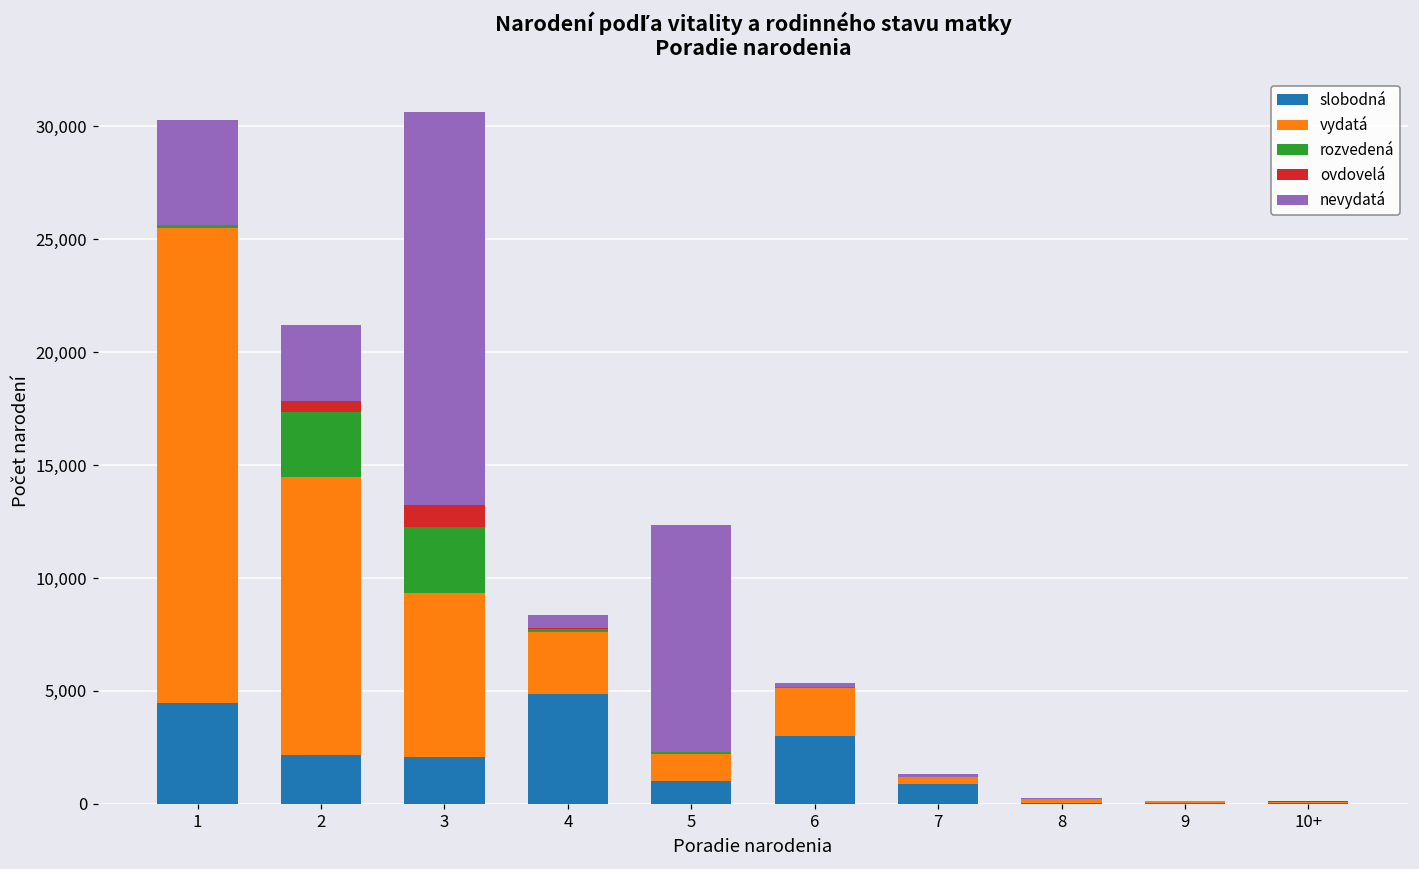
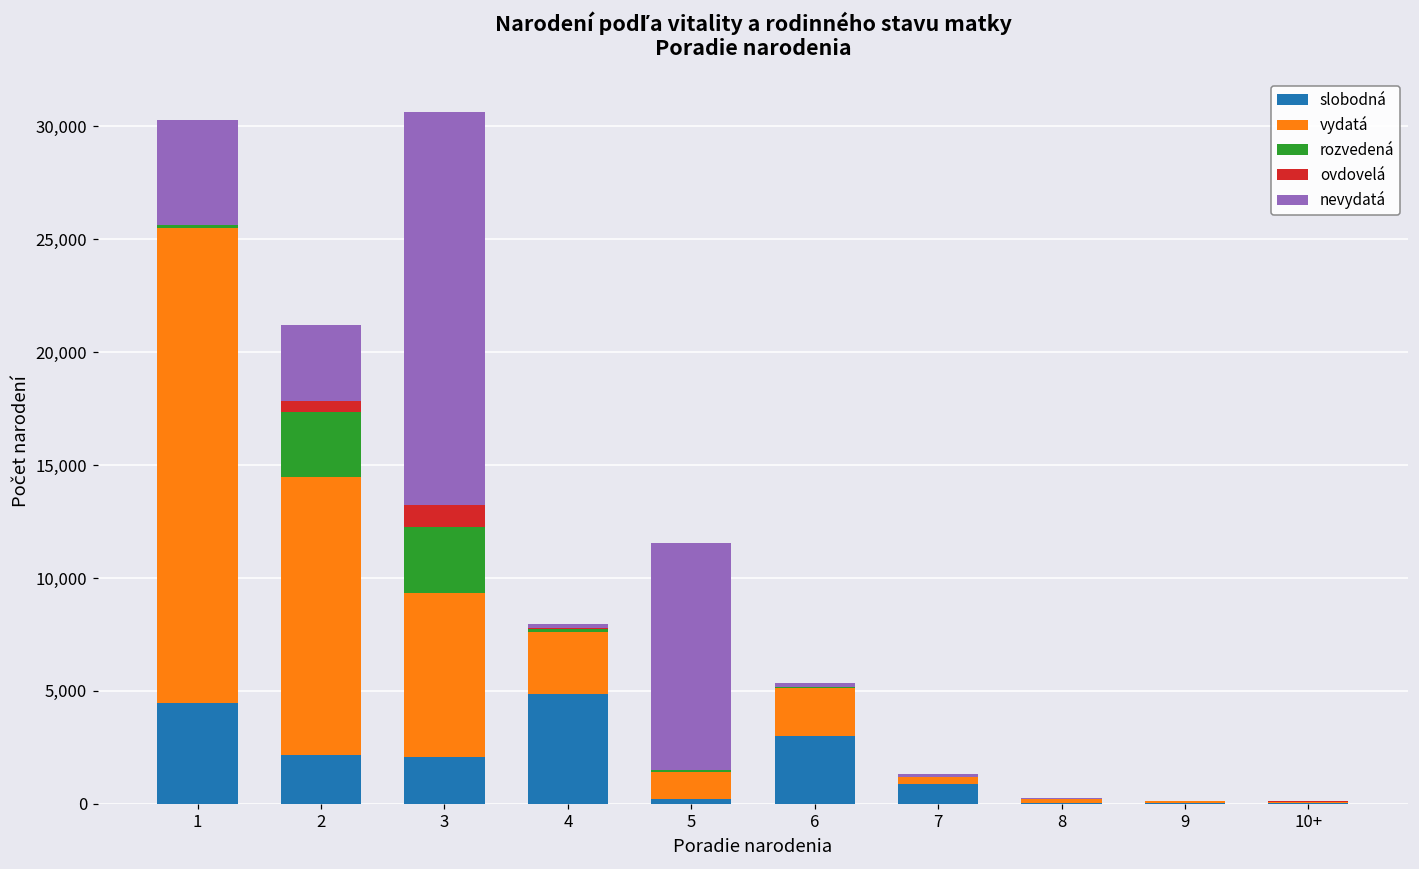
  {
    "slobodná": {
      "1": "4,500",
      "2": "2,200",
      "3": "2,100",
      "4": "4,900",
-     "5": "1,000",
+     "5": "200",
      "6": "3,000",
      "7": "900"
    },
    "vydatá": {
      "1": "21,000",
      "2": "12,300",
      "3": "7,300",
      "4": "2,800",
      "5": "1,200",
      "6": "2,200",
      "7": "300",
      "8": "200"
    },
    "rozvedená": {
      "1": "100",
      "2": "2,900",
      "3": "3,000"
    },
    "ovdovelá": {
      "2": "500",
      "3": "900"
    },
    "nevydatá": {
      "1": "4,600",
      "2": "3,300",
      "3": "17,400",
-     "4": "600",
+     "4": "200",
      "5": "10,100",
      "6": "200"
    }
  }
